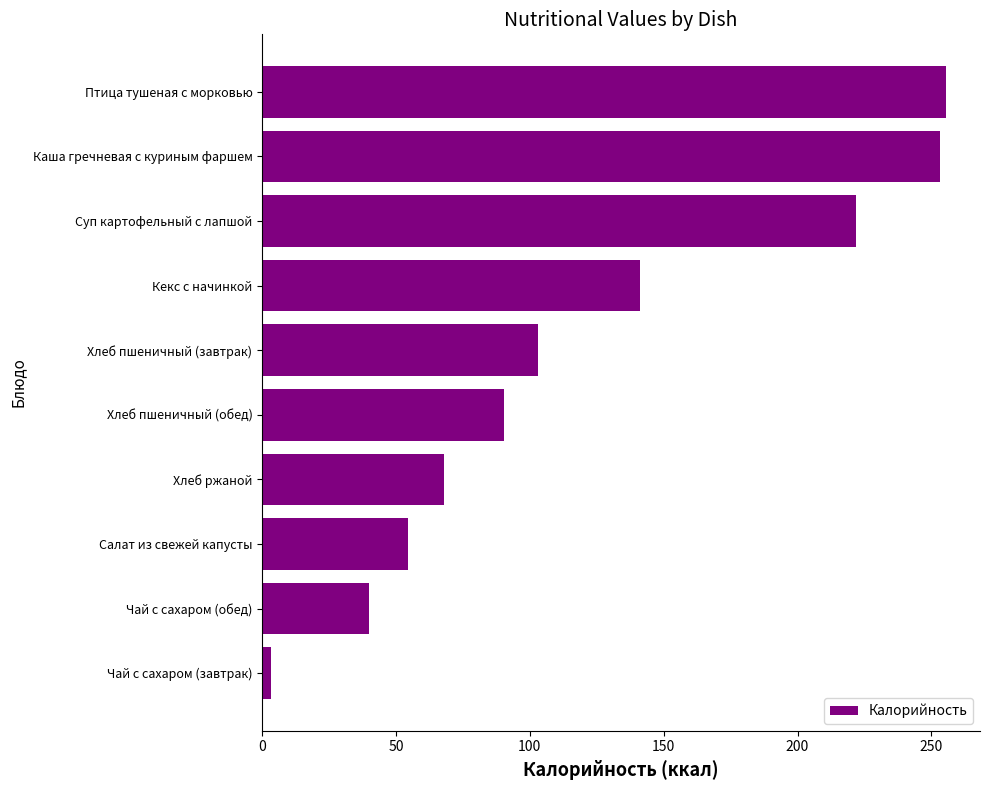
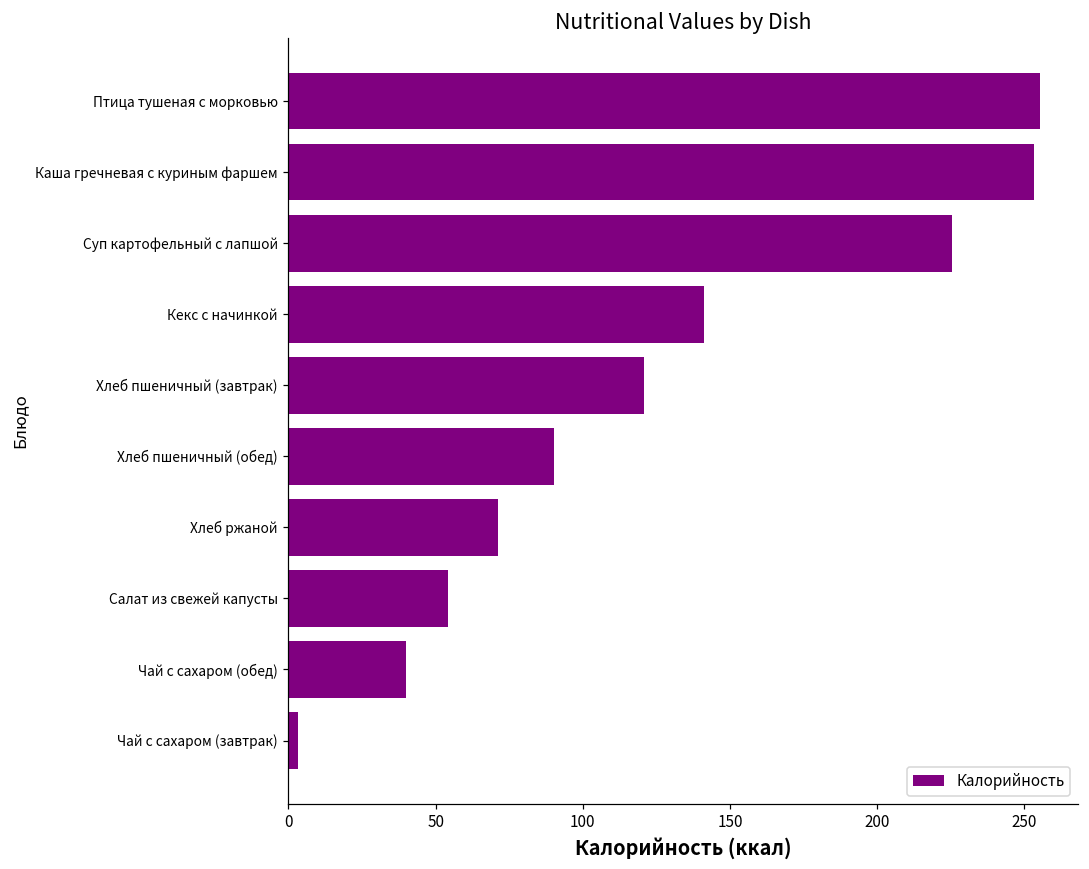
  {
    "Птица тушеная с морковью": 255,
    "Каша гречневая с куриным фаршем": 253,
-   "Суп картофельный с лапшой": 222,
+   "Суп картофельный с лапшой": 226,
    "Кекс с начинкой": 141,
-   "Хлеб пшеничный (завтрак)": 103,
+   "Хлеб пшеничный (завтрак)": 121,
    "Хлеб пшеничный (обед)": 90,
-   "Хлеб ржаной": 68,
+   "Хлеб ржаной": 71,
    "Салат из свежей капусты": 54,
    "Чай с сахаром (обед)": 40,
    "Чай с сахаром (завтрак)": 3
  }
